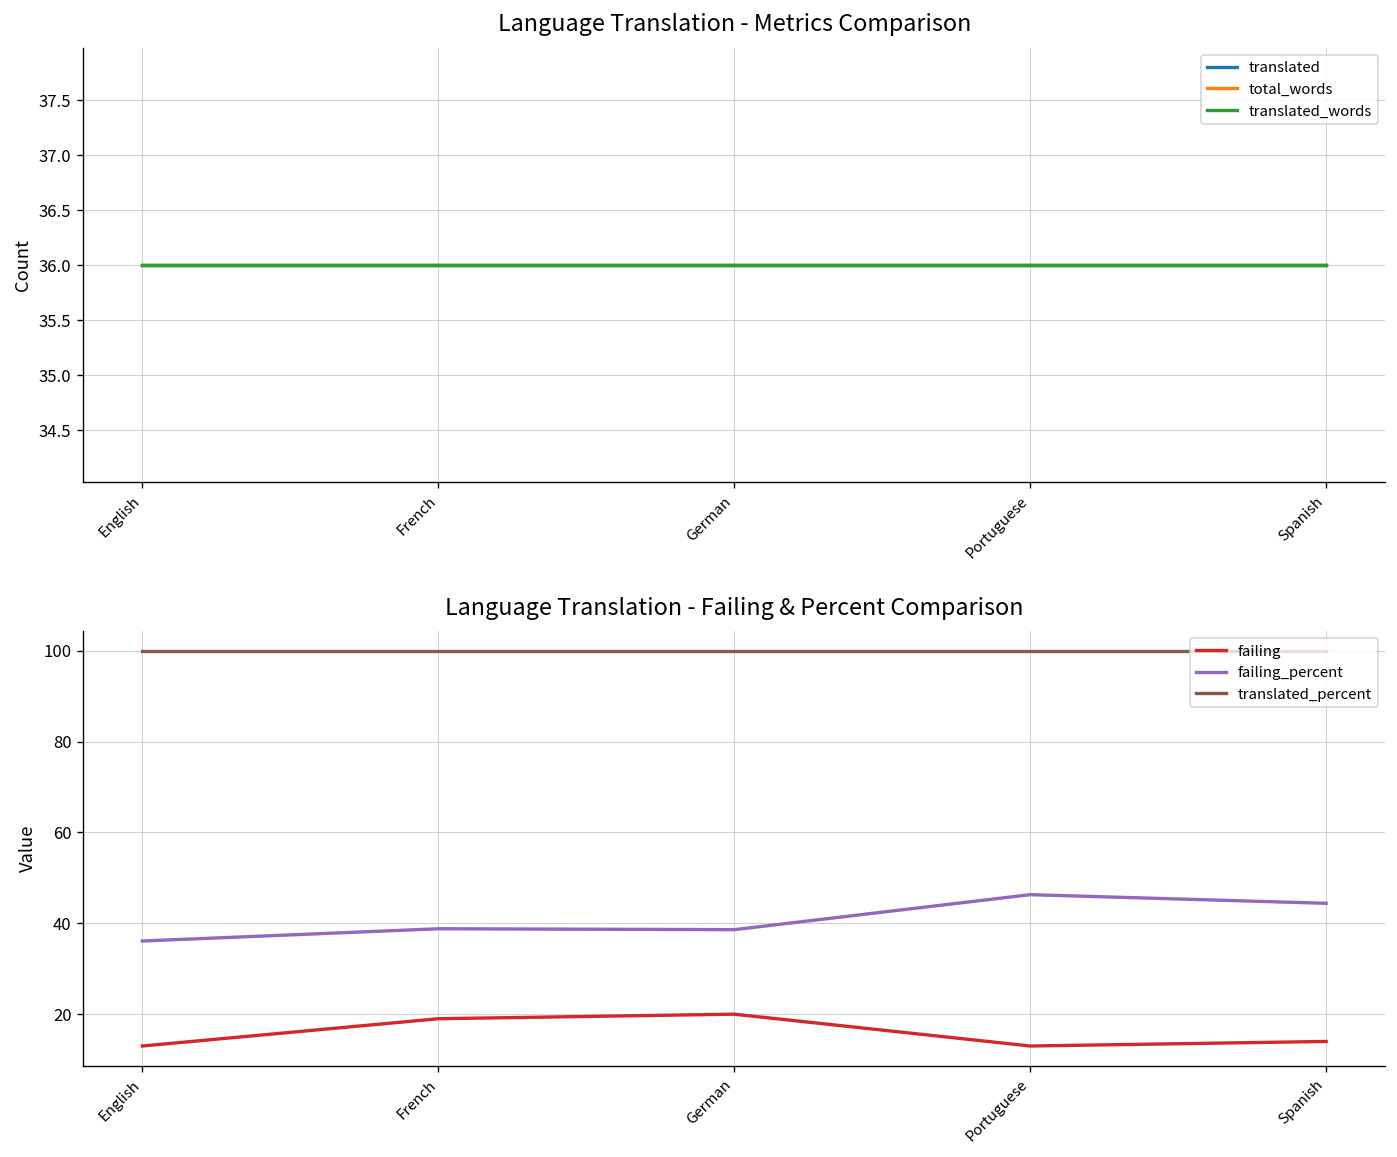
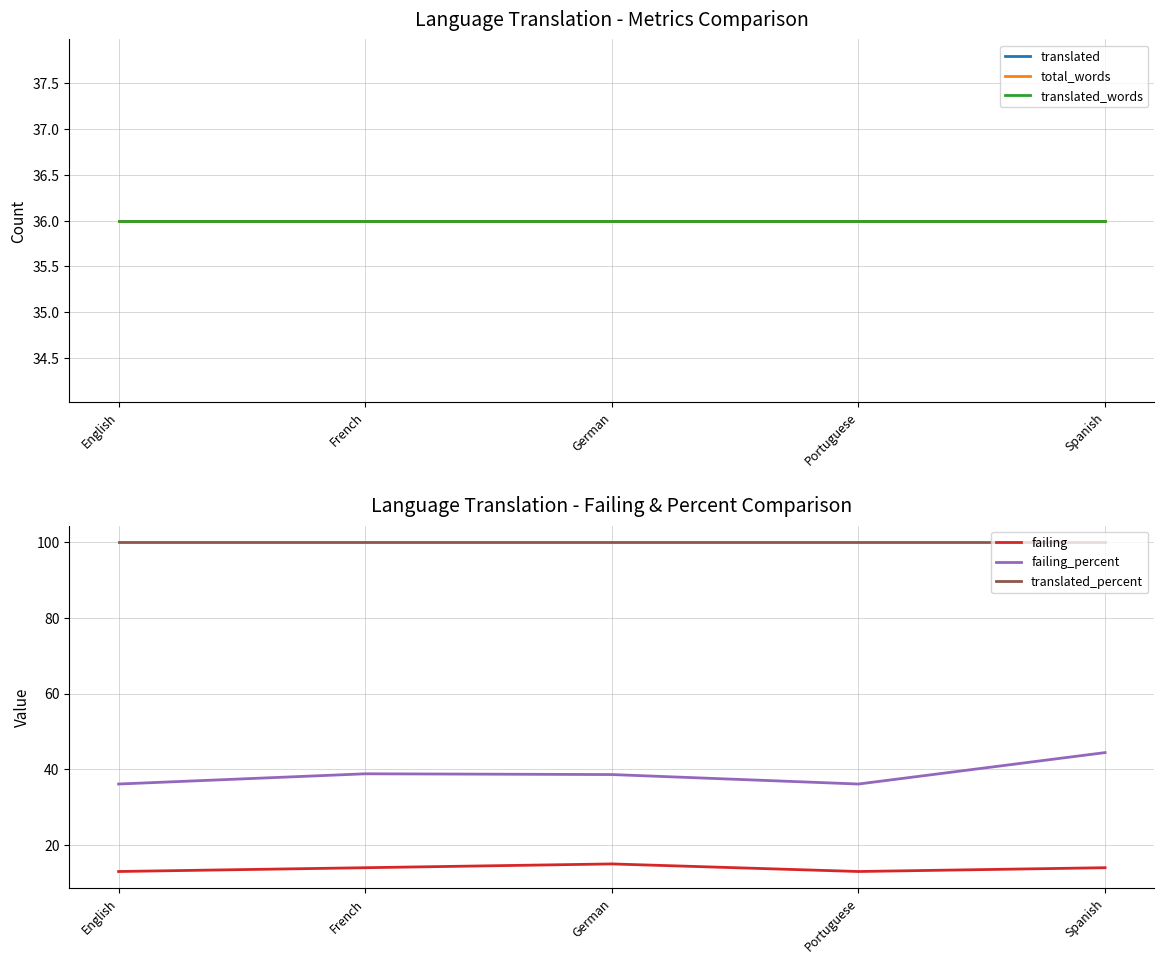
  {
    "Language Translation - Metrics Comparison": {
      "English": 36.0,
      "French": 36.0,
      "German": 36.0,
      "Portuguese": 36.0,
      "Spanish": 36.0
    },
    "Language Translation - Failing & Percent Comparison": {
      "failing": {
        "English": 13,
-       "French": 19,
-       "German": 20,
+       "French": 14,
+       "German": 15,
        "Portuguese": 13,
        "Spanish": 14
      },
      "failing_percent": {
        "English": 36,
        "French": 39,
        "German": 39,
-       "Portuguese": 46,
+       "Portuguese": 36,
        "Spanish": 44
      },
      "translated_percent": {
        "English": 100,
        "French": 100,
        "German": 100,
        "Portuguese": 100
      }
    }
  }
